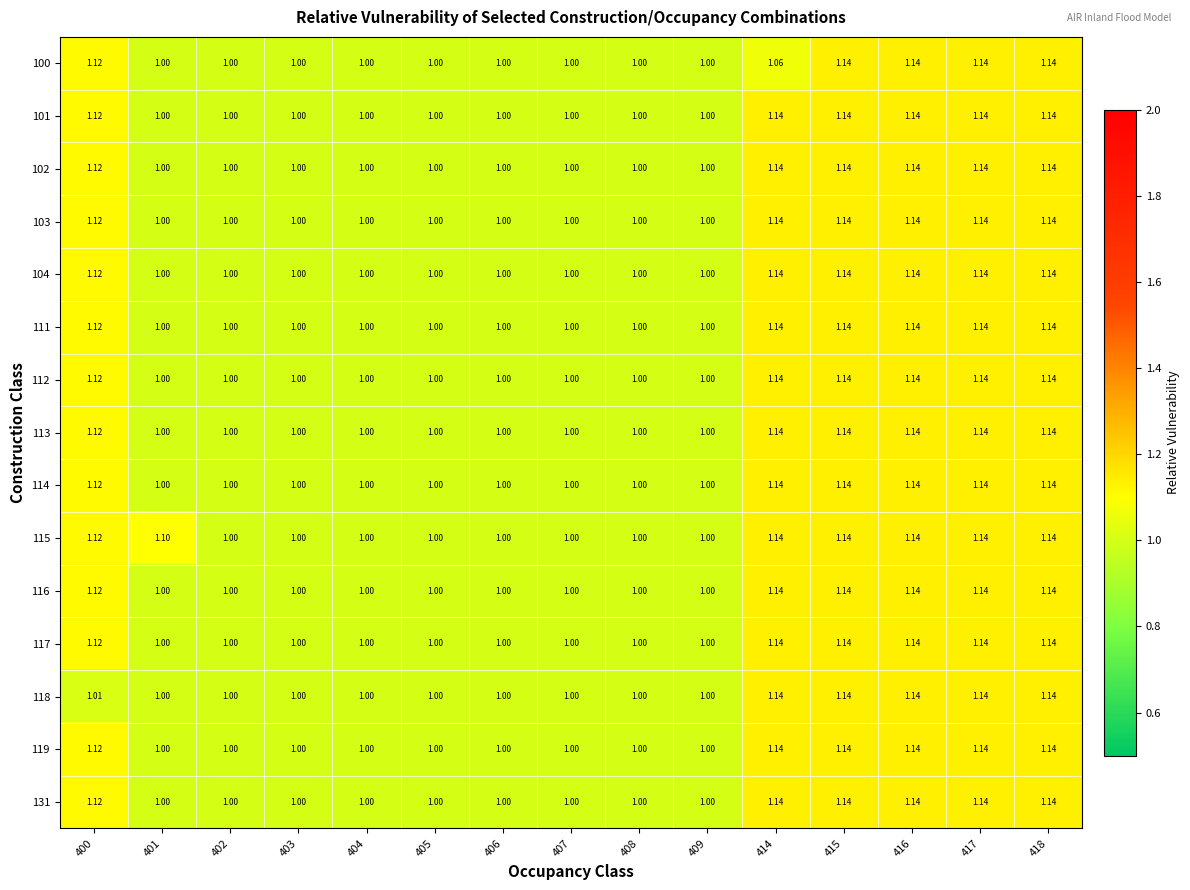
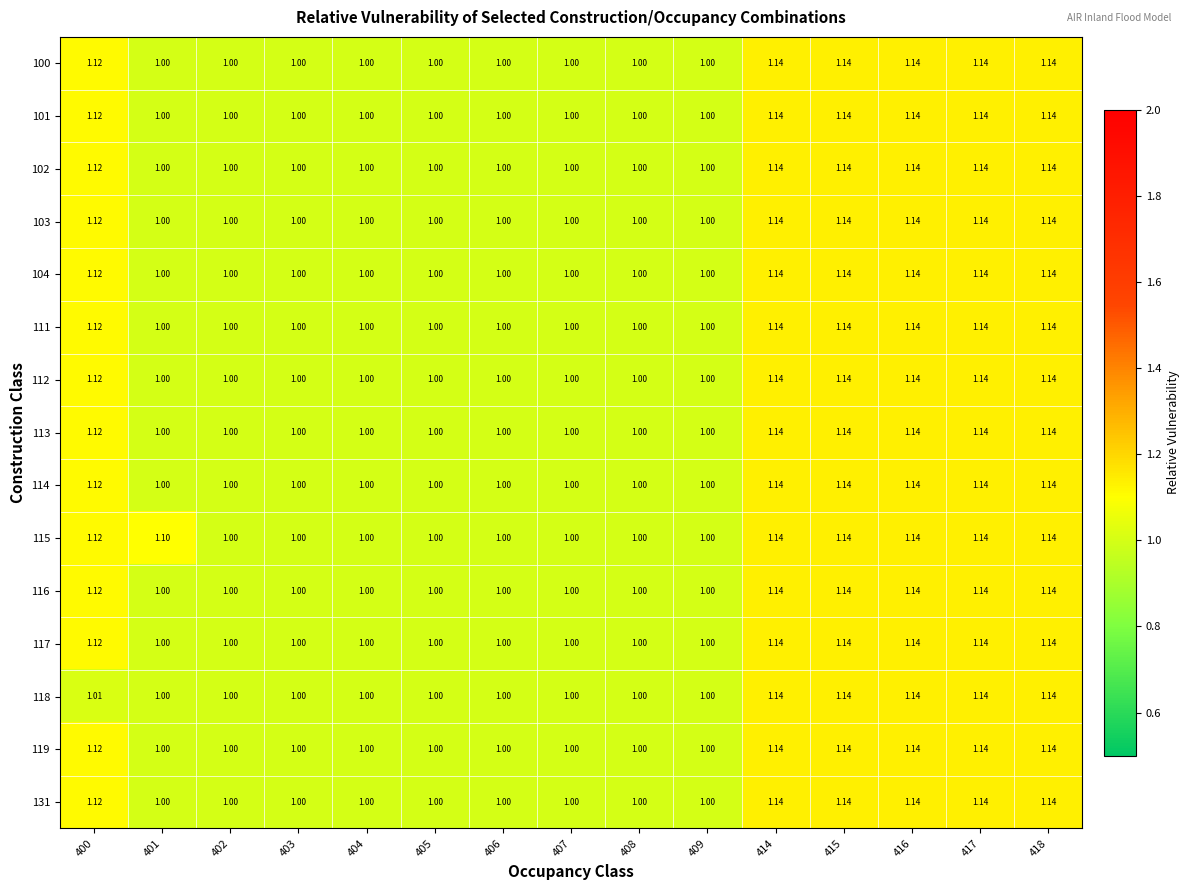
  {
    "100": {
      "400": 1.12,
      "401": 1.00,
      "402": 1.00,
      "403": 1.00,
      "404": 1.00,
      "405": 1.00,
      "406": 1.00,
      "407": 1.00,
      "408": 1.00,
      "409": 1.00,
-     "414": 1.06,
+     "414": 1.14,
      "415": 1.14,
      "416": 1.14,
      "417": 1.14,
      "418": 1.14
    }
  }
